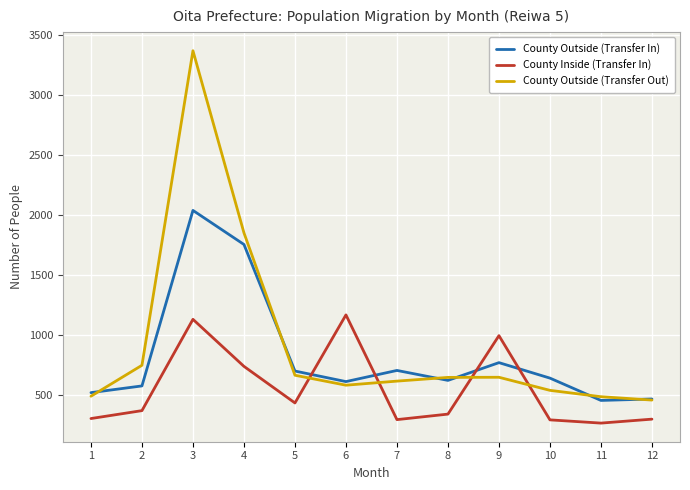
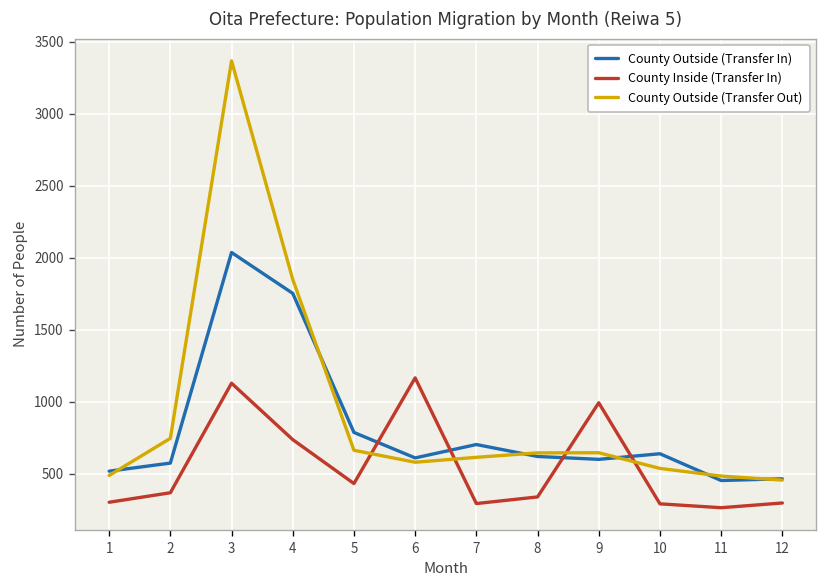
  {
    "County Outside (Transfer In)": {
      "1": 520,
      "2": 570,
      "3": 2040,
      "4": 1750,
-     "5": 700,
+     "5": 790,
      "6": 610,
      "7": 700,
      "8": 620,
-     "9": 770,
+     "9": 600,
      "10": 640,
      "11": 450
    },
    "County Inside (Transfer In)": {
      "1": 300,
      "2": 370,
      "3": 1130,
      "4": 740,
      "5": 430,
      "6": 1170,
      "7": 290,
      "8": 340,
      "9": 990,
      "10": 290,
      "11": 260,
      "12": 300
    },
    "County Outside (Transfer Out)": {
      "1": 490,
      "2": 750,
      "3": 3370,
      "4": 1850,
      "5": 660,
      "6": 580,
      "7": 610,
      "8": 640,
      "9": 650,
      "10": 540,
      "11": 480
    }
  }
